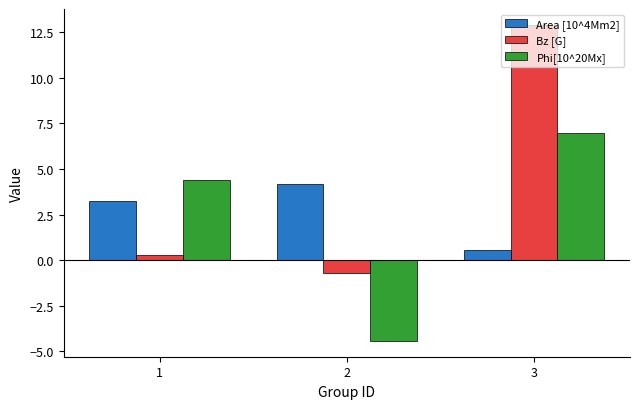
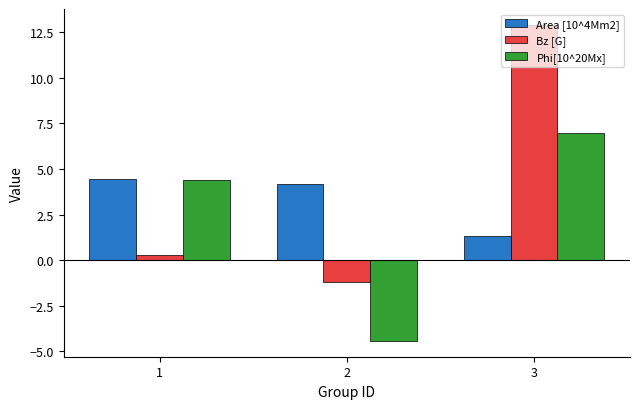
  {
    "Area [10^4Mm2]": {
-     "1": 3.2,
+     "1": 4.5,
      "2": 4.2,
-     "3": 0.5
+     "3": 1.3
    },
    "Bz [G]": {
      "1": 0.3,
-     "2": -0.7
+     "2": -1.2
    },
    "Phi[10^20Mx]": {
      "1": 4.4,
      "2": -4.4,
      "3": 7.0
    }
  }
